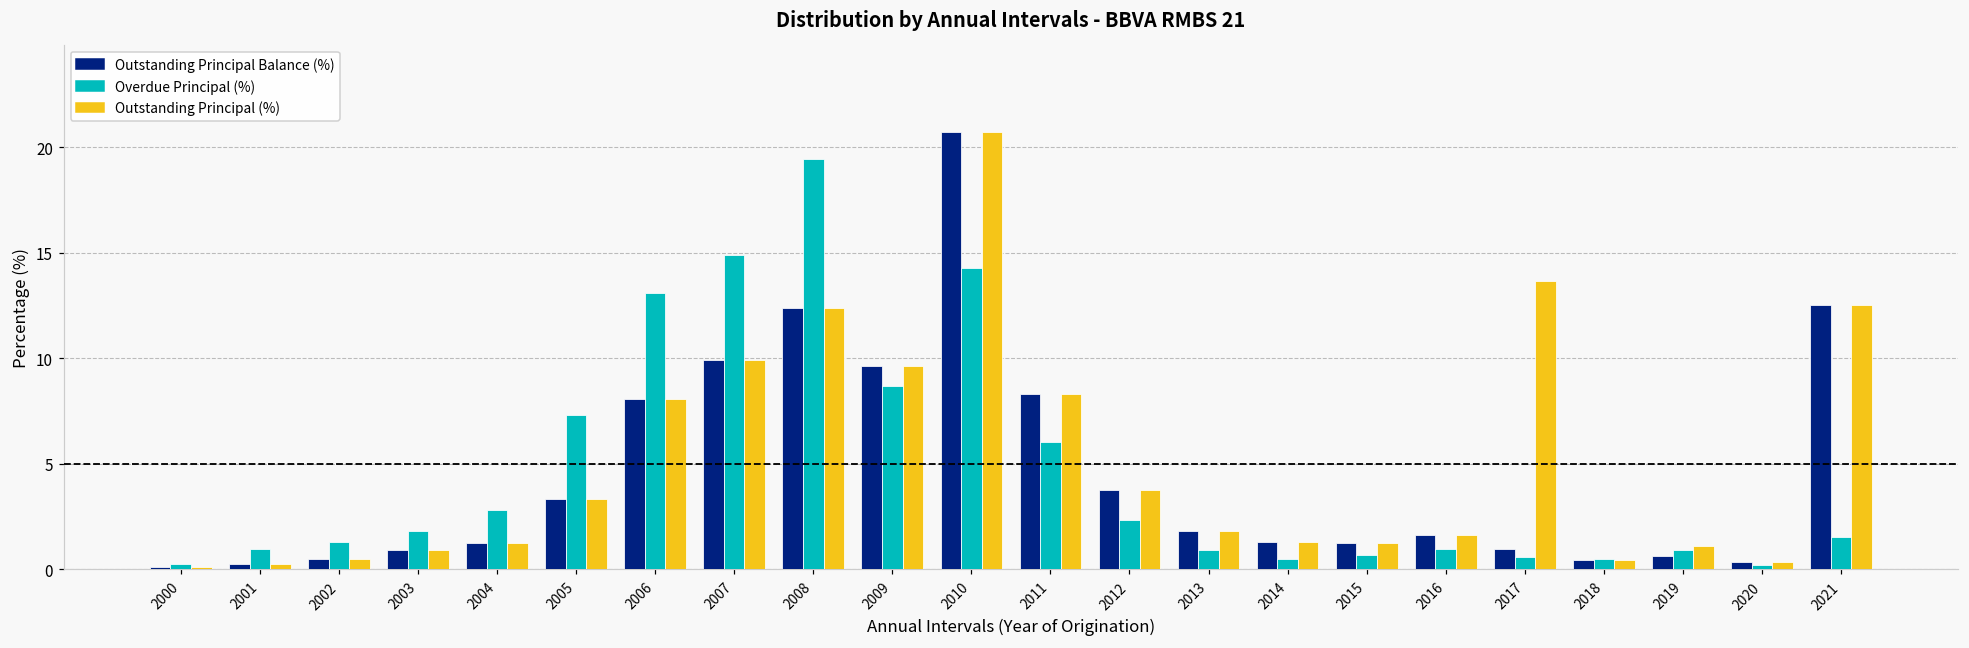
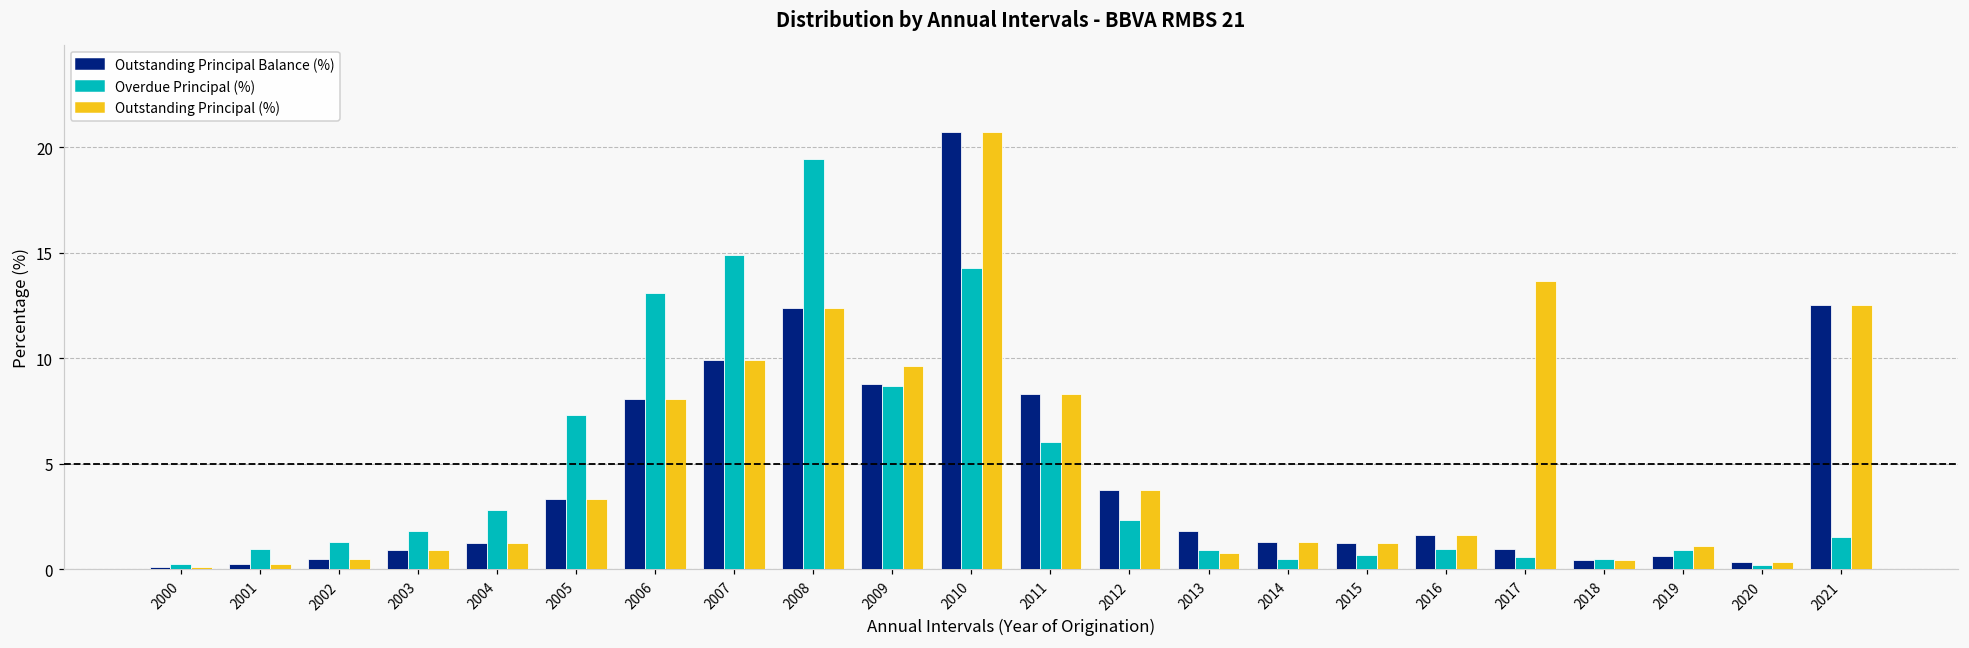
  {
    "Outstanding Principal Balance (%)": {
      "2001": 0.3,
      "2002": 0.5,
      "2003": 0.9,
      "2004": 1.2,
      "2005": 3.3,
      "2006": 8.1,
      "2007": 9.9,
      "2008": 12.4,
-     "2009": 9.6,
+     "2009": 8.8,
      "2010": 20.7,
      "2011": 8.3,
      "2012": 3.8,
      "2013": 1.8,
      "2014": 1.3,
      "2015": 1.3,
      "2016": 1.6,
      "2017": 1.0,
      "2018": 0.5,
      "2019": 0.6,
      "2020": 0.3,
      "2021": 12.5
    },
    "Overdue Principal (%)": {
      "2000": 0.3,
      "2001": 1.0,
      "2002": 1.3,
      "2003": 1.8,
      "2004": 2.8,
      "2005": 7.3,
      "2006": 13.1,
      "2007": 14.9,
      "2008": 19.4,
      "2009": 8.7,
      "2010": 14.3,
      "2011": 6.0,
      "2012": 2.4,
      "2013": 0.9,
      "2014": 0.5,
      "2015": 0.7,
      "2016": 1.0,
      "2017": 0.6,
      "2018": 0.5,
      "2019": 0.9,
      "2020": 0.2,
      "2021": 1.5
    },
    "Outstanding Principal (%)": {
      "2001": 0.3,
      "2002": 0.5,
      "2003": 0.9,
      "2004": 1.2,
      "2005": 3.3,
      "2006": 8.1,
      "2007": 9.9,
      "2008": 12.4,
      "2009": 9.6,
      "2010": 20.7,
      "2011": 8.3,
      "2012": 3.8,
-     "2013": 1.8,
+     "2013": 0.8,
      "2014": 1.3,
      "2015": 1.3,
      "2016": 1.6,
      "2017": 13.7,
      "2018": 0.5,
      "2019": 1.1,
      "2020": 0.3,
      "2021": 12.5
    }
  }
